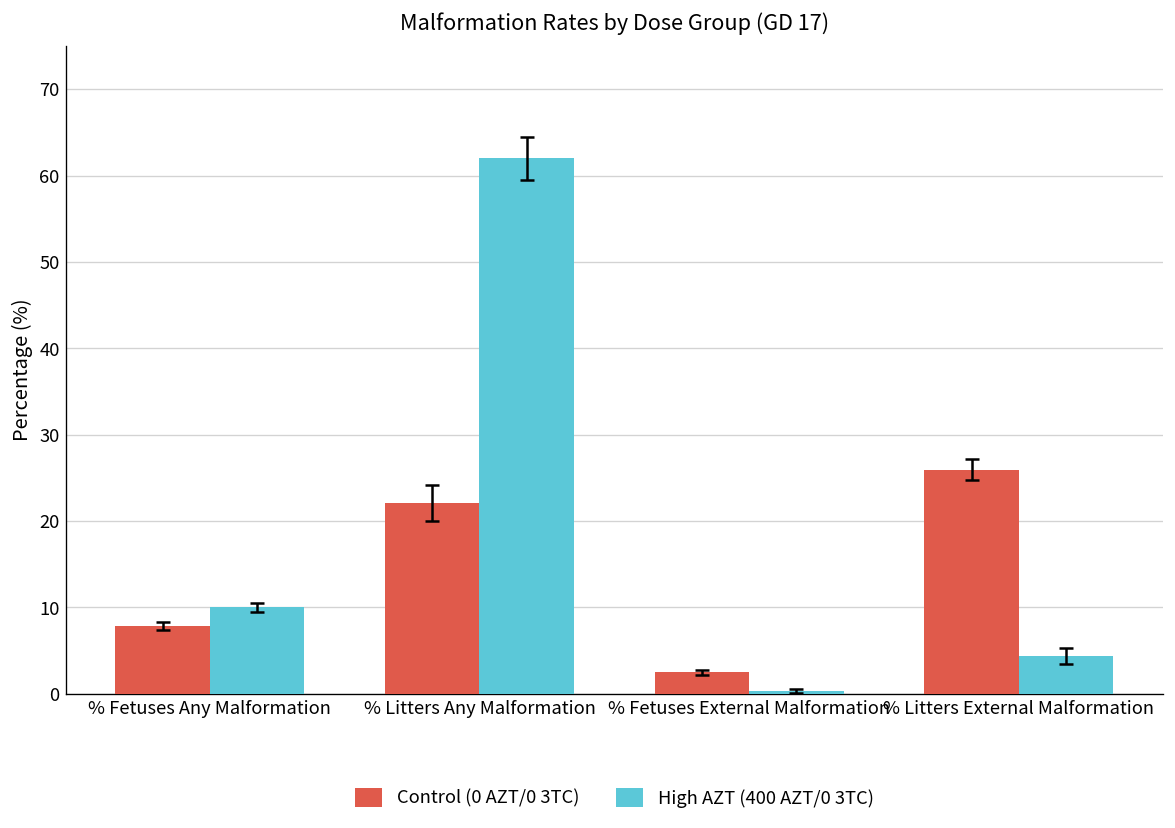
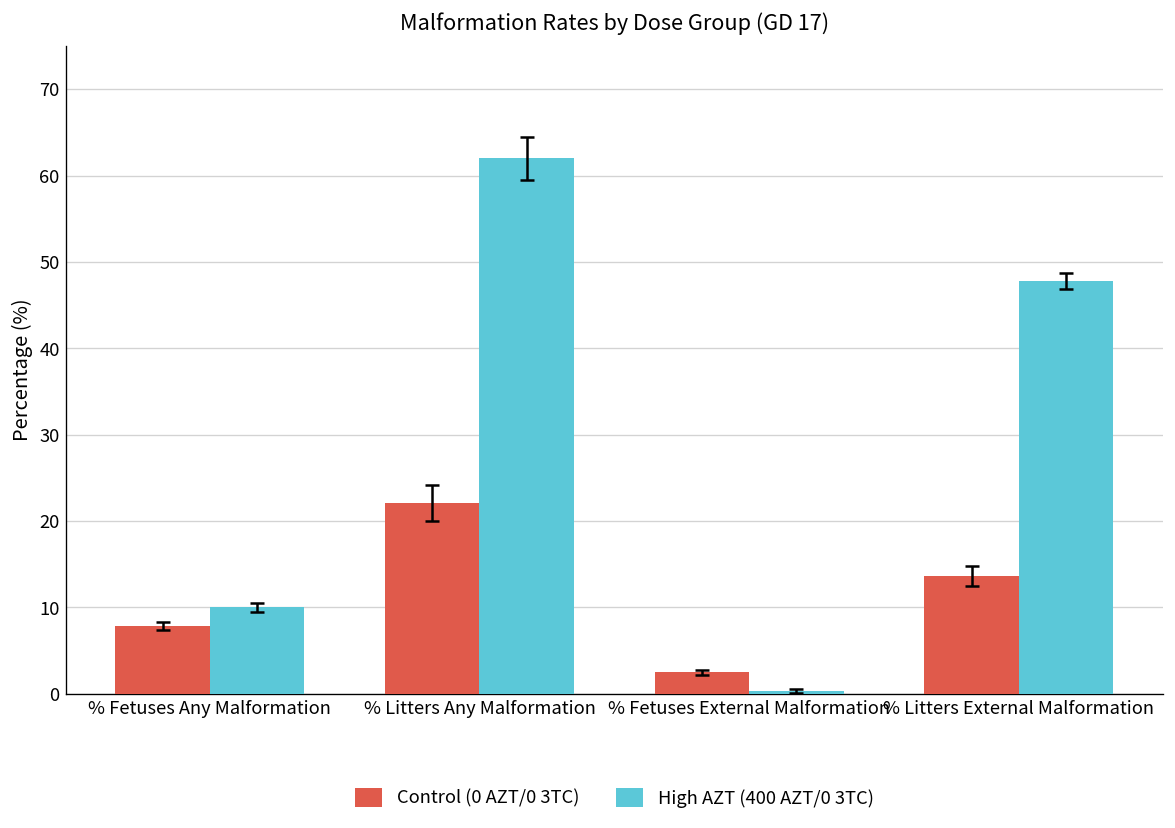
  {
    "Control (0 AZT/0 3TC)": {
      "% Fetuses Any Malformation": 8,
      "% Litters Any Malformation": 22,
      "% Fetuses External Malformation": 3,
-     "% Litters External Malformation": 26
+     "% Litters External Malformation": 14
    },
    "High AZT (400 AZT/0 3TC)": {
      "% Fetuses Any Malformation": 10,
      "% Litters Any Malformation": 62,
-     "% Litters External Malformation": 4
+     "% Litters External Malformation": 48
    }
  }
